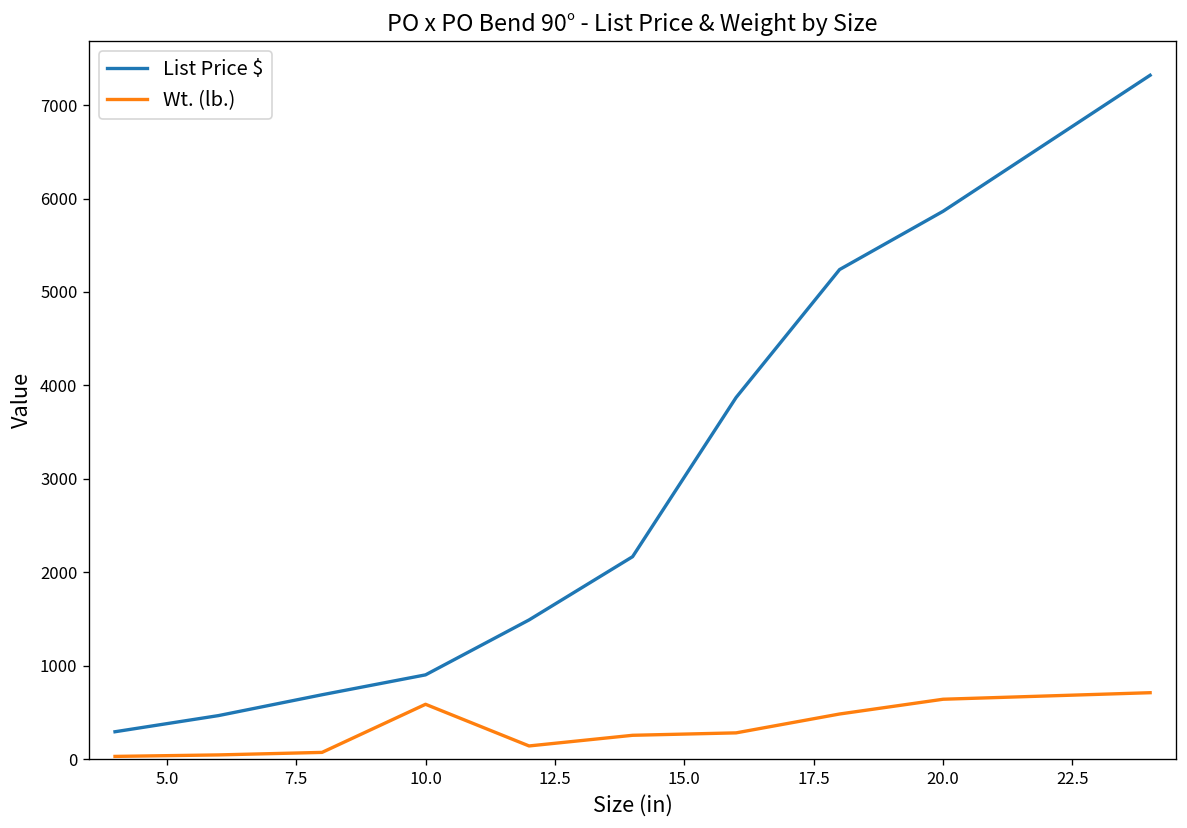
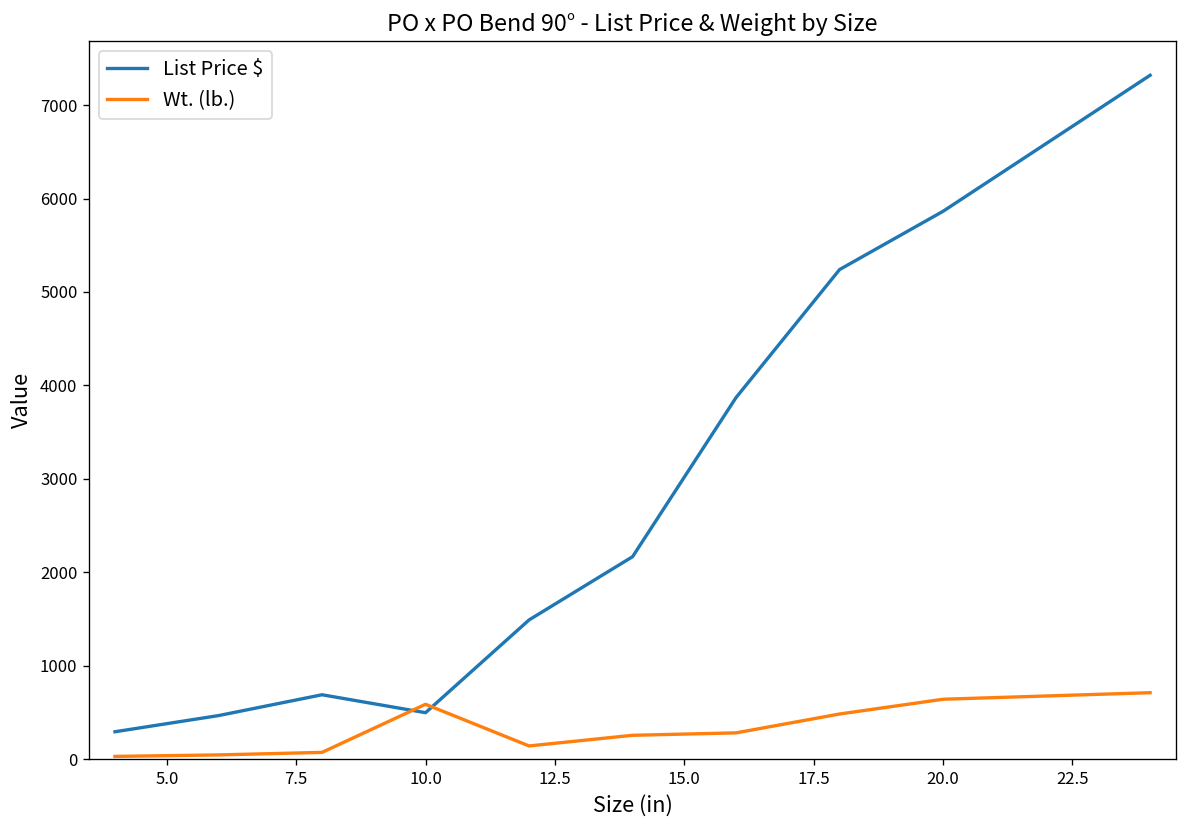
  {
    "List Price $": {
-     "10.0": 900,
+     "10.0": 500,
      "20.0": 5900
    },
    "Wt. (lb.)": {
      "10.0": 600,
      "20.0": 600
    }
  }
